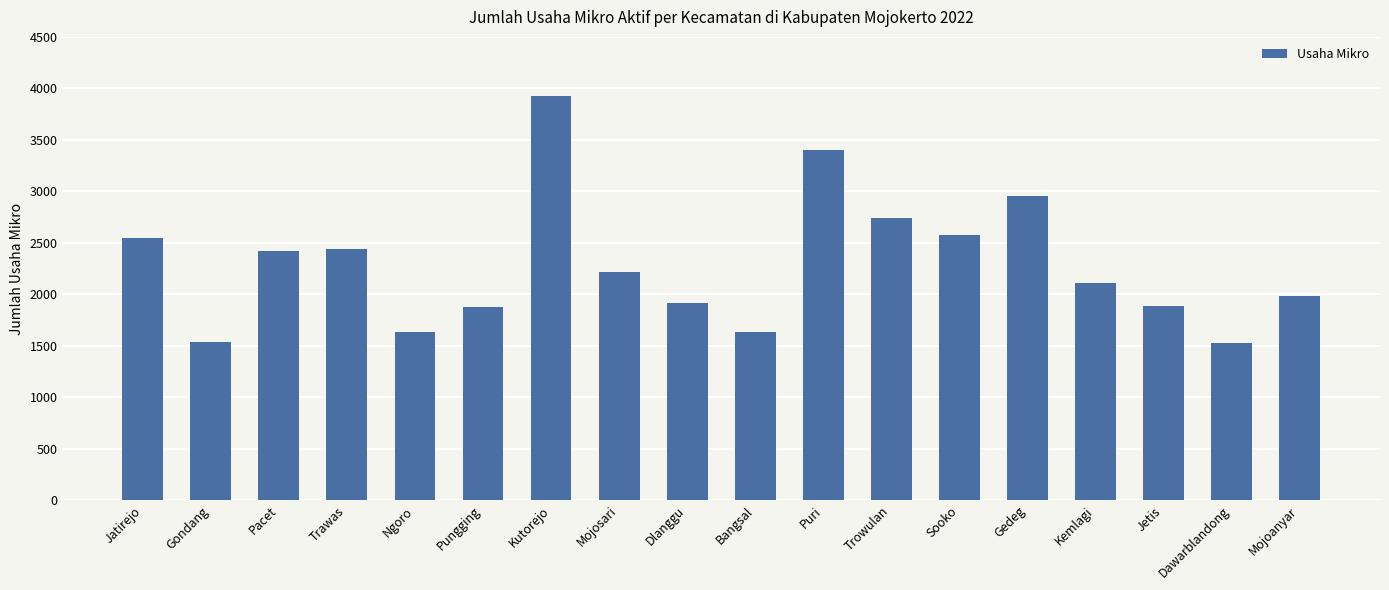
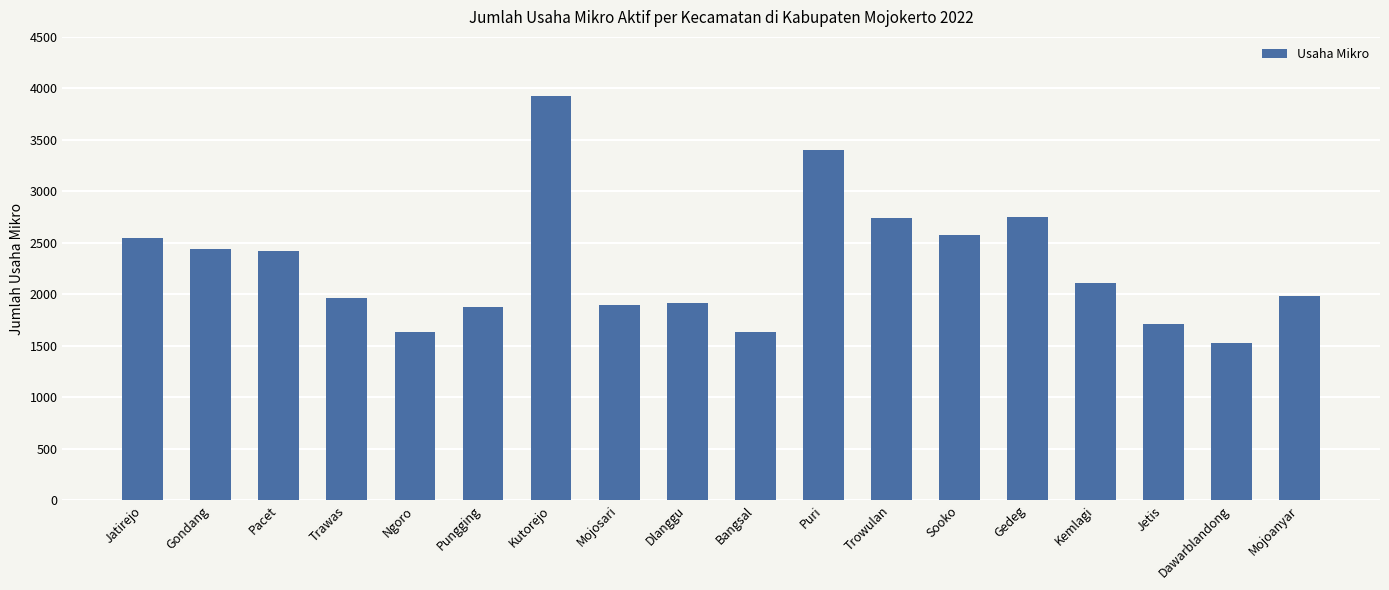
  {
    "Jatirejo": 2540,
-   "Gondang": 1530,
+   "Gondang": 2440,
    "Pacet": 2420,
-   "Trawas": 2440,
+   "Trawas": 1970,
    "Ngoro": 1630,
    "Pungging": 1870,
    "Kutorejo": 3920,
-   "Mojosari": 2210,
+   "Mojosari": 1900,
    "Dlanggu": 1910,
    "Bangsal": 1640,
    "Puri": 3400,
    "Trowulan": 2740,
    "Sooko": 2580,
-   "Gedeg": 2950,
+   "Gedeg": 2750,
    "Kemlagi": 2110,
-   "Jetis": 1880,
+   "Jetis": 1710,
    "Dawarblandong": 1530,
    "Mojoanyar": 1990
  }
